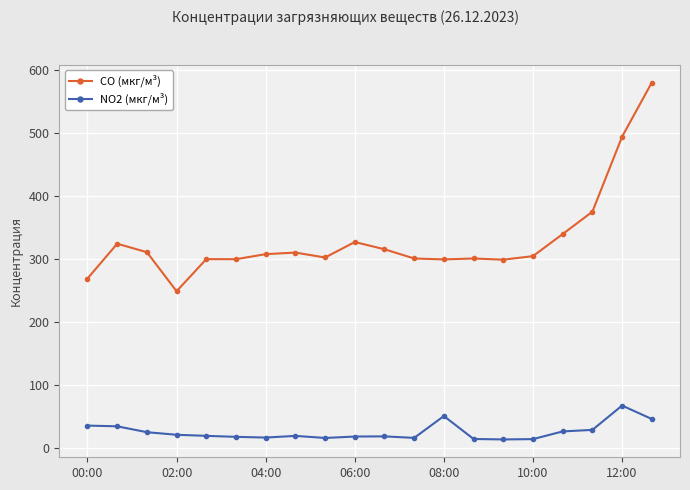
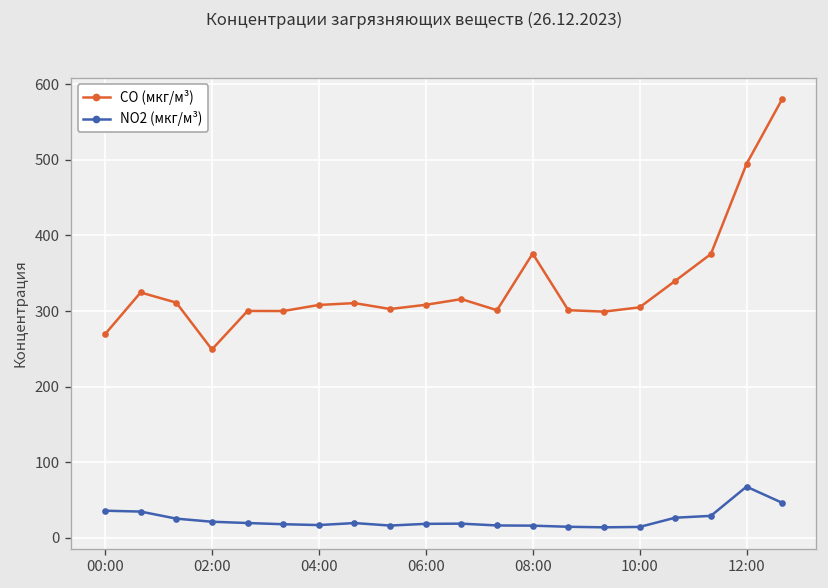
  {
    "CO (мкг/м³)": {
      "00:00": 270,
      "02:00": 250,
      "04:00": 310,
-     "06:00": 330,
-     "08:00": 300,
+     "06:00": 310,
+     "08:00": 380,
      "10:00": 300,
      "12:00": 490
    },
    "NO2 (мкг/м³)": {
      "00:00": 40,
      "02:00": 20,
      "04:00": 20,
      "06:00": 20,
-     "08:00": 50,
+     "08:00": 20,
      "10:00": 10,
      "12:00": 70
    }
  }
